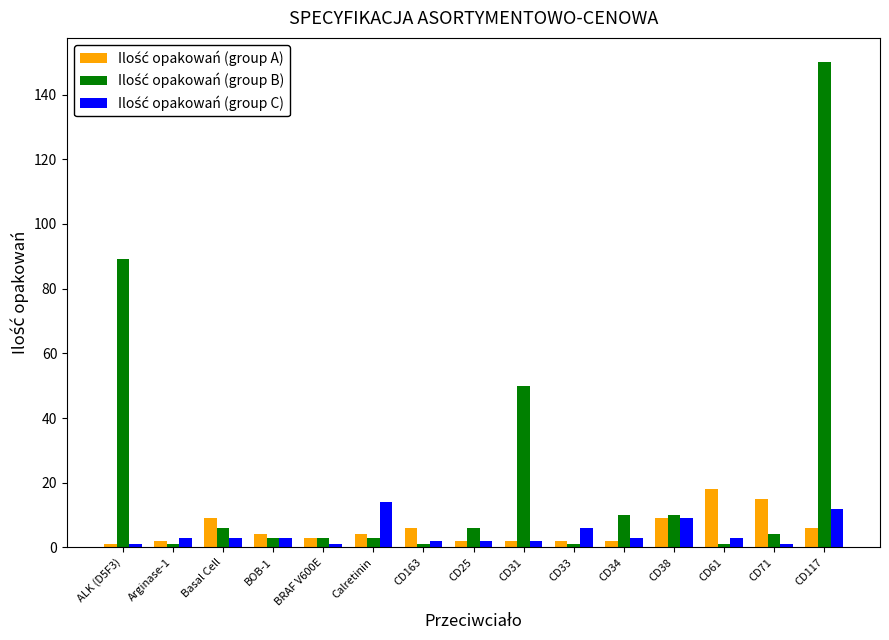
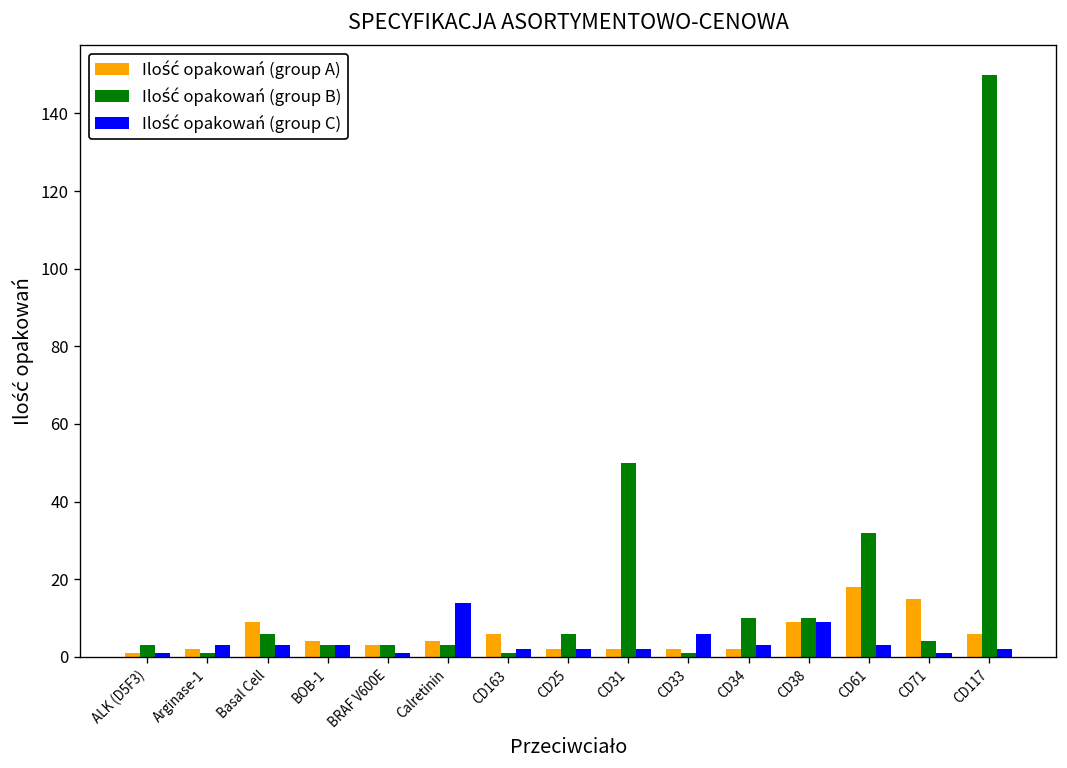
  {
    "Ilość opakowań (group A)": {
      "ALK (D5F3)": 1,
      "Arginase-1": 2,
      "Basal Cell": 9,
      "BOB-1": 4,
      "BRAF V600E": 3,
      "Calretinin": 4,
      "CD163": 6,
      "CD25": 2,
      "CD31": 2,
      "CD33": 2,
      "CD34": 2,
      "CD38": 9,
      "CD61": 18,
      "CD71": 15,
      "CD117": 6
    },
    "Ilość opakowań (group B)": {
-     "ALK (D5F3)": 89,
+     "ALK (D5F3)": 3,
      "Arginase-1": 1,
      "Basal Cell": 6,
      "BOB-1": 3,
      "BRAF V600E": 3,
      "Calretinin": 3,
      "CD163": 1,
      "CD25": 6,
      "CD31": 50,
      "CD33": 1,
      "CD34": 10,
      "CD38": 10,
-     "CD61": 1,
+     "CD61": 32,
      "CD71": 4,
      "CD117": 150
    },
    "Ilość opakowań (group C)": {
      "ALK (D5F3)": 1,
      "Arginase-1": 3,
      "Basal Cell": 3,
      "BOB-1": 3,
      "BRAF V600E": 1,
      "Calretinin": 14,
      "CD163": 2,
      "CD25": 2,
      "CD31": 2,
      "CD33": 6,
      "CD34": 3,
      "CD38": 9,
      "CD61": 3,
      "CD71": 1,
-     "CD117": 12
+     "CD117": 2
    }
  }
